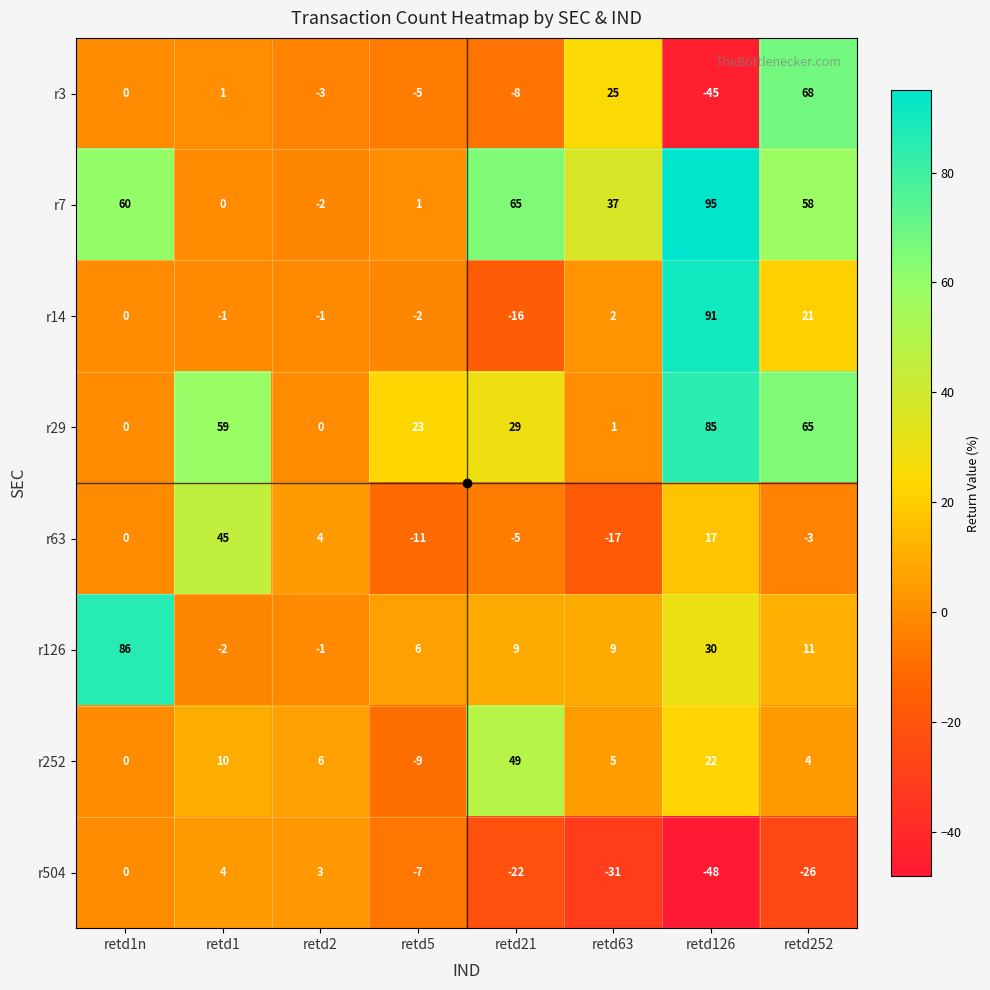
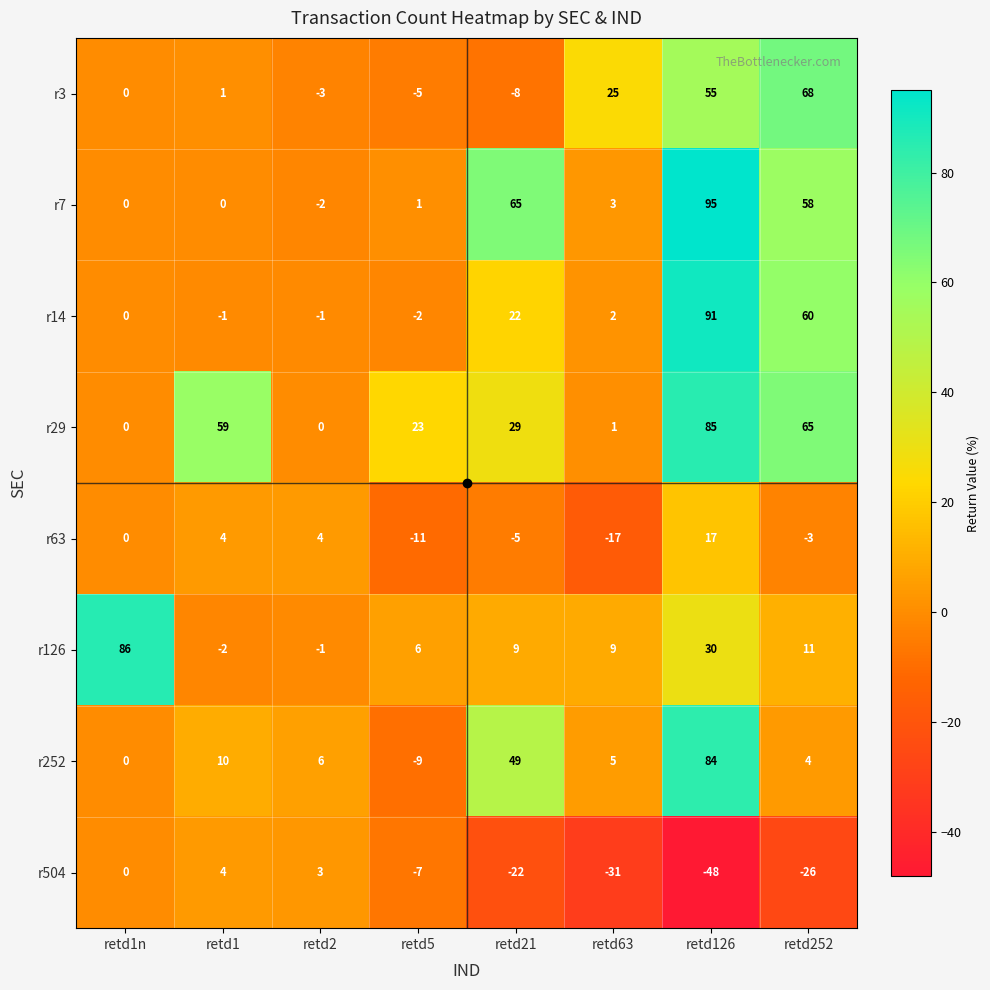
  {
    "r3": {
      "retd1n": 0,
      "retd1": 1,
      "retd2": -3,
      "retd5": -5,
      "retd21": -8,
      "retd63": 25,
-     "retd126": -45
+     "retd126": 55
    },
    "r7": {
-     "retd1n": 60,
+     "retd1n": 0,
      "retd1": 0,
      "retd2": -2,
      "retd5": 1,
      "retd21": 65,
-     "retd63": 37,
+     "retd63": 3,
      "retd126": 95,
      "retd252": 58
    },
    "r14": {
      "retd1n": 0,
      "retd1": -1,
      "retd2": -1,
      "retd5": -2,
-     "retd21": -16,
+     "retd21": 22,
      "retd63": 2,
      "retd126": 91,
-     "retd252": 21
+     "retd252": 60
    },
    "r29": {
      "retd1n": 0,
      "retd1": 59,
      "retd2": 0,
      "retd5": 23,
      "retd21": 29,
      "retd63": 1,
      "retd126": 85,
      "retd252": 65
    },
    "r63": {
      "retd1n": 0,
-     "retd1": 45,
+     "retd1": 4,
      "retd2": 4,
      "retd5": -11,
      "retd21": -5,
      "retd63": -17,
      "retd126": 17,
      "retd252": -3
    },
    "r126": {
      "retd1n": 86,
      "retd1": -2,
      "retd2": -1,
      "retd5": 6,
      "retd21": 9,
      "retd63": 9,
      "retd126": 30,
      "retd252": 11
    },
    "r252": {
      "retd1n": 0,
      "retd1": 10,
      "retd2": 6,
      "retd5": -9,
      "retd21": 49,
      "retd63": 5,
-     "retd126": 22,
+     "retd126": 84,
      "retd252": 4
    },
    "r504": {
      "retd1n": 0,
      "retd1": 4,
      "retd2": 3,
      "retd5": -7,
      "retd21": -22,
      "retd63": -31,
      "retd126": -48,
      "retd252": -26
    }
  }
